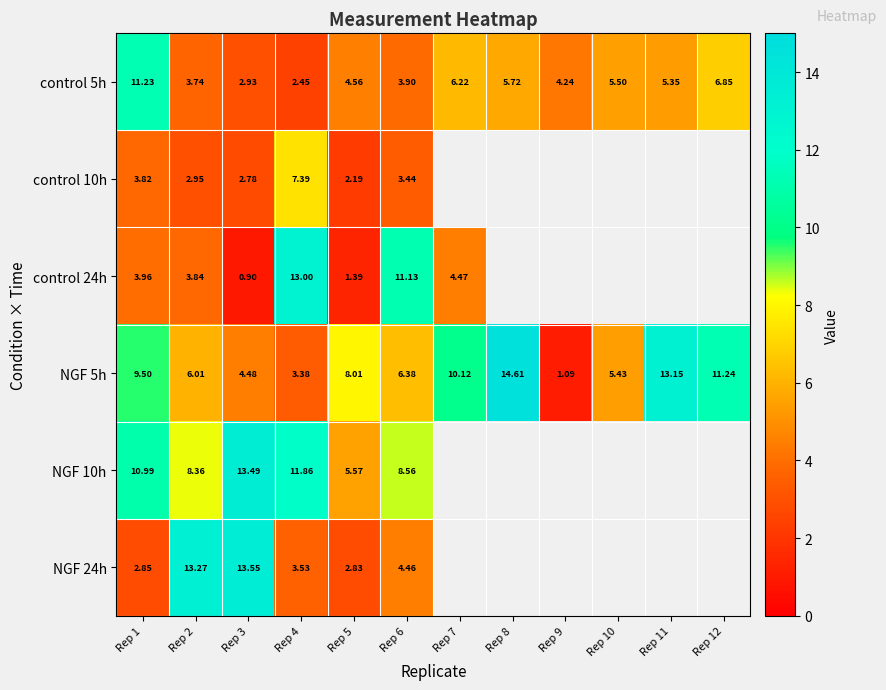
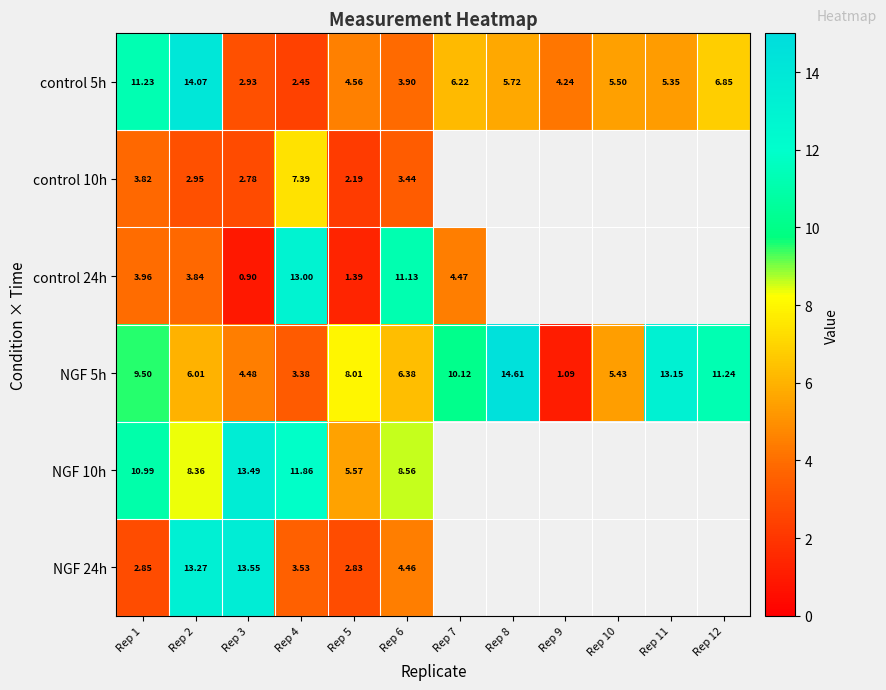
  {
    "control 5h": {
      "Rep 1": 11.23,
-     "Rep 2": 3.74,
+     "Rep 2": 14.07,
      "Rep 3": 2.93,
      "Rep 4": 2.45,
      "Rep 5": 4.56,
      "Rep 6": 3.90,
      "Rep 7": 6.22,
      "Rep 8": 5.72,
      "Rep 9": 4.24,
      "Rep 10": 5.50,
      "Rep 11": 5.35,
      "Rep 12": 6.85
    },
    "control 10h": {
      "Rep 1": 3.82,
      "Rep 2": 2.95,
      "Rep 3": 2.78,
      "Rep 4": 7.39,
      "Rep 5": 2.19,
      "Rep 6": 3.44
    },
    "control 24h": {
      "Rep 1": 3.96,
      "Rep 2": 3.84,
      "Rep 3": 0.90,
      "Rep 4": 13.00,
      "Rep 5": 1.39,
      "Rep 6": 11.13,
      "Rep 7": 4.47
    },
    "NGF 5h": {
      "Rep 1": 9.50,
      "Rep 2": 6.01,
      "Rep 3": 4.48,
      "Rep 4": 3.38,
      "Rep 5": 8.01,
      "Rep 6": 6.38,
      "Rep 7": 10.12,
      "Rep 8": 14.61,
      "Rep 9": 1.09,
      "Rep 10": 5.43,
      "Rep 11": 13.15,
      "Rep 12": 11.24
    },
    "NGF 10h": {
      "Rep 1": 10.99,
      "Rep 2": 8.36,
      "Rep 3": 13.49,
      "Rep 4": 11.86,
      "Rep 5": 5.57,
      "Rep 6": 8.56
    },
    "NGF 24h": {
      "Rep 1": 2.85,
      "Rep 2": 13.27,
      "Rep 3": 13.55,
      "Rep 4": 3.53,
      "Rep 5": 2.83,
      "Rep 6": 4.46
    }
  }
